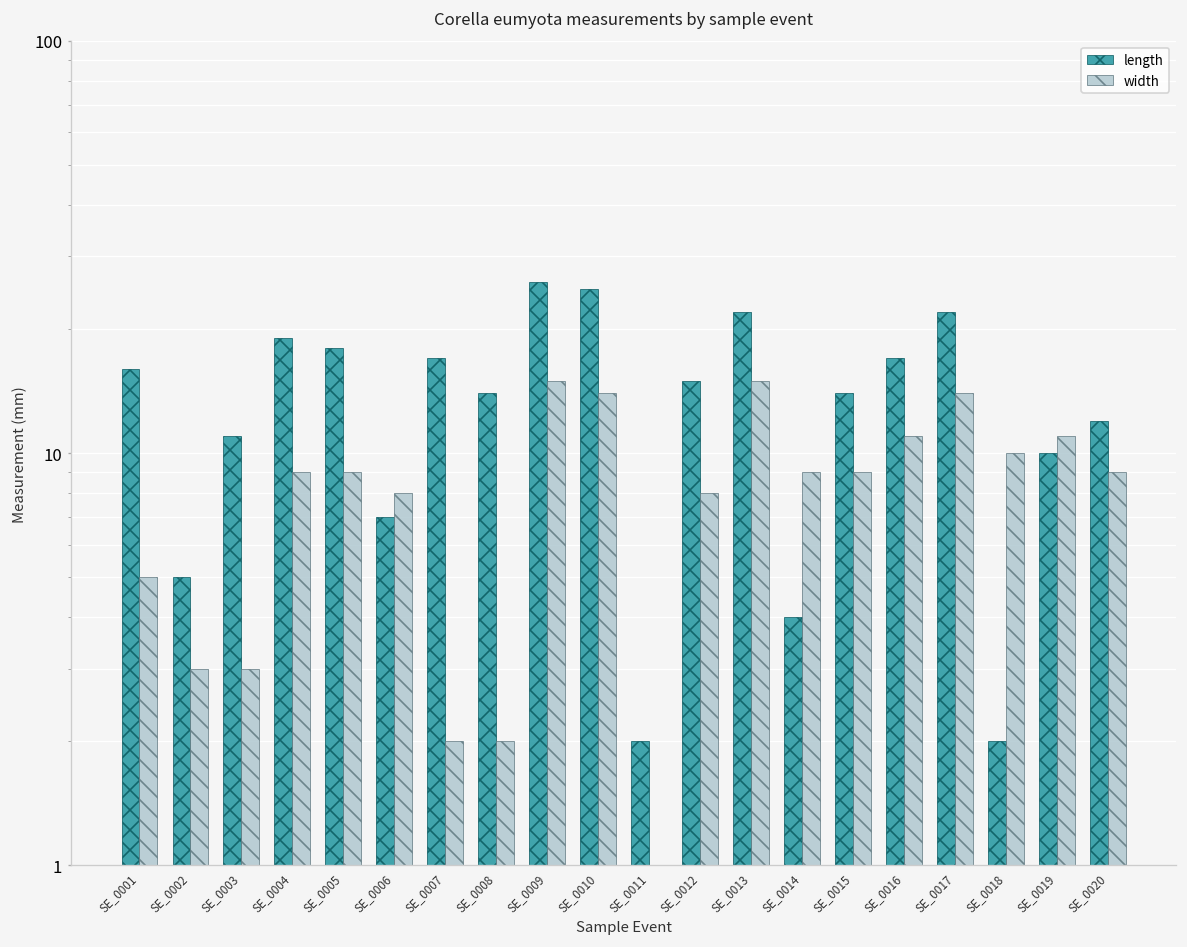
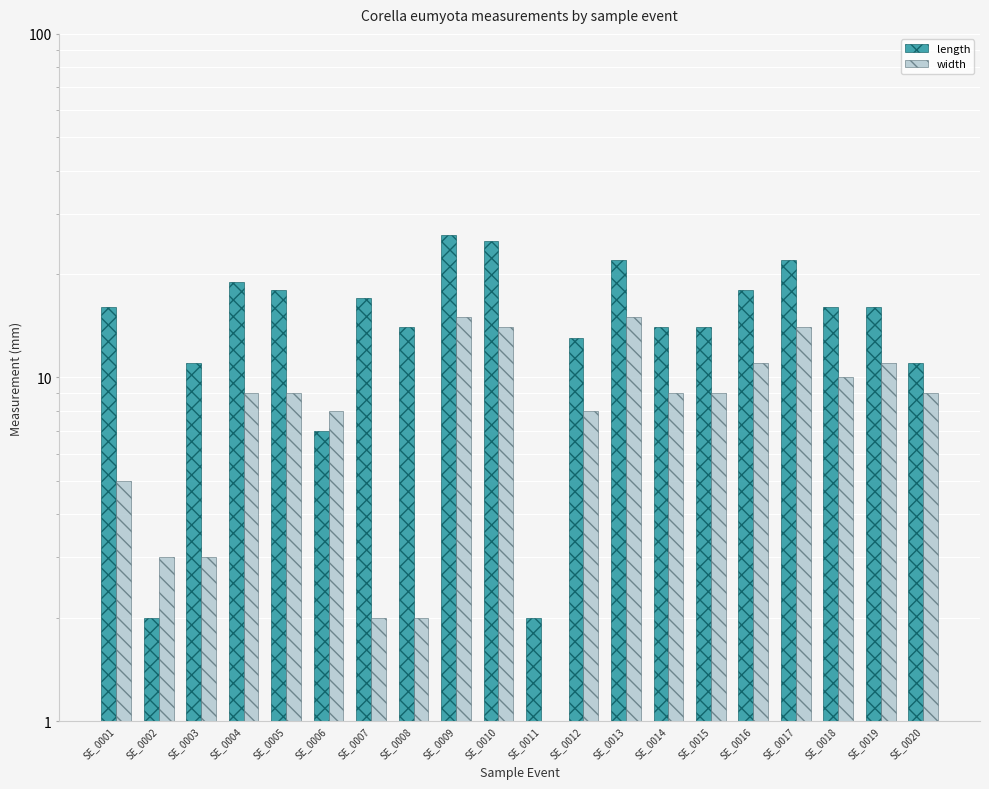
  {
    "length": {
      "SE_0001": 16,
-     "SE_0002": 5,
+     "SE_0002": 2,
      "SE_0003": 11,
      "SE_0004": 19,
      "SE_0005": 18,
      "SE_0006": 7,
      "SE_0007": 17,
      "SE_0008": 14,
      "SE_0009": 26,
      "SE_0010": 25,
      "SE_0011": 2,
-     "SE_0012": 15,
+     "SE_0012": 13,
      "SE_0013": 22,
-     "SE_0014": 4,
+     "SE_0014": 14,
      "SE_0015": 14,
-     "SE_0016": 17,
+     "SE_0016": 18,
      "SE_0017": 22,
-     "SE_0018": 2,
-     "SE_0019": 10,
-     "SE_0020": 12
+     "SE_0018": 16,
+     "SE_0019": 16,
+     "SE_0020": 11
    },
    "width": {
      "SE_0001": 5,
      "SE_0002": 3,
      "SE_0003": 3,
      "SE_0004": 9,
      "SE_0005": 9,
      "SE_0006": 8,
      "SE_0007": 2,
      "SE_0008": 2,
      "SE_0009": 15,
      "SE_0010": 14,
      "SE_0011": 1,
      "SE_0012": 8,
      "SE_0013": 15,
      "SE_0014": 9,
      "SE_0015": 9,
      "SE_0016": 11,
      "SE_0017": 14,
      "SE_0018": 10,
      "SE_0019": 11,
      "SE_0020": 9
    }
  }
